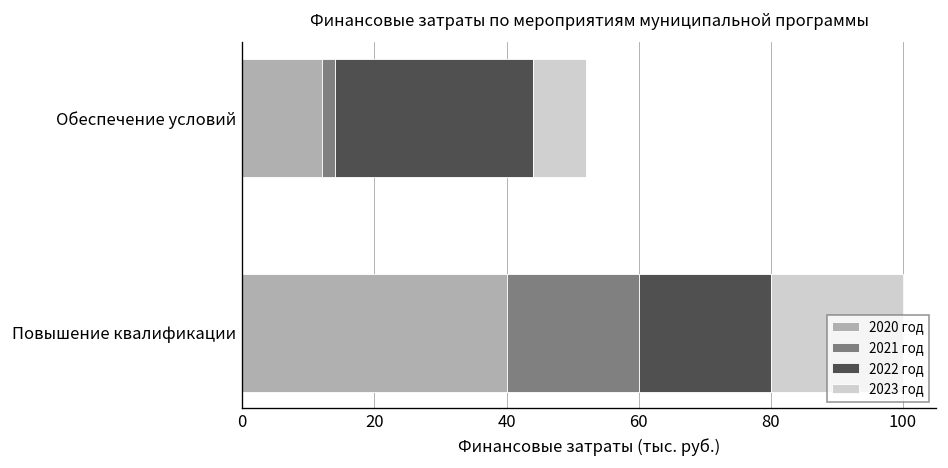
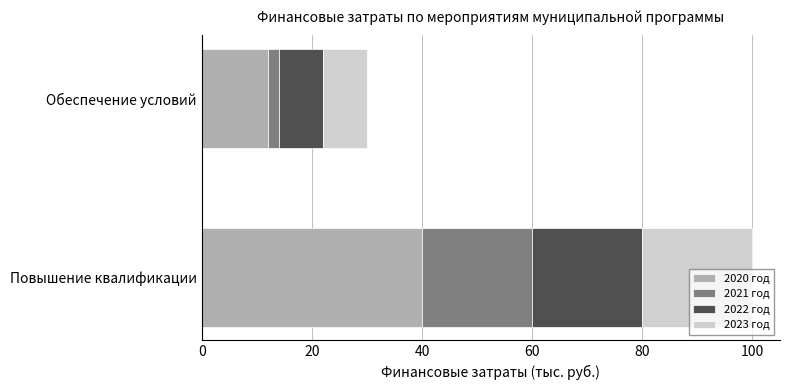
  {
    "2021 год": {
      "Обеспечение условий": 2,
      "Повышение квалификации": 20
    },
    "2022 год": {
-     "Обеспечение условий": 30,
+     "Обеспечение условий": 8,
      "Повышение квалификации": 20
    }
  }
